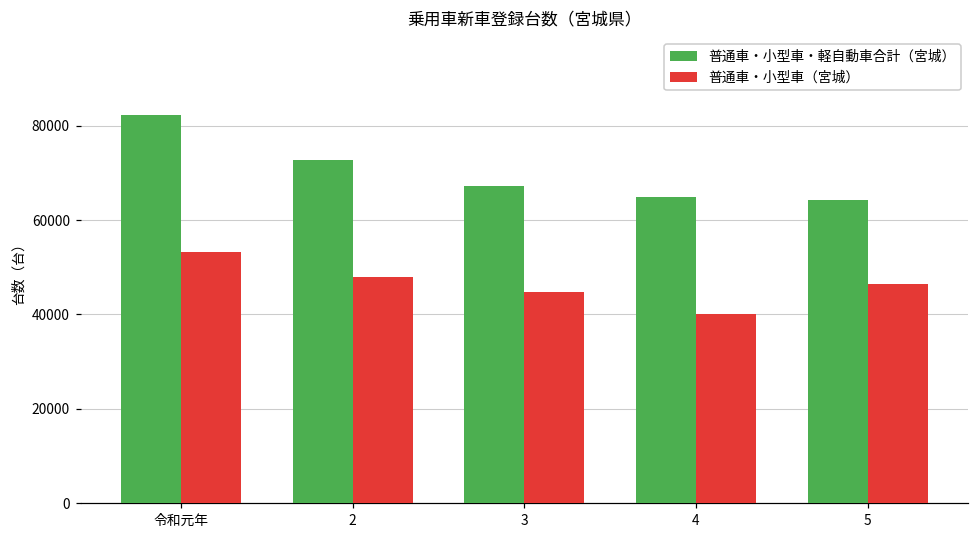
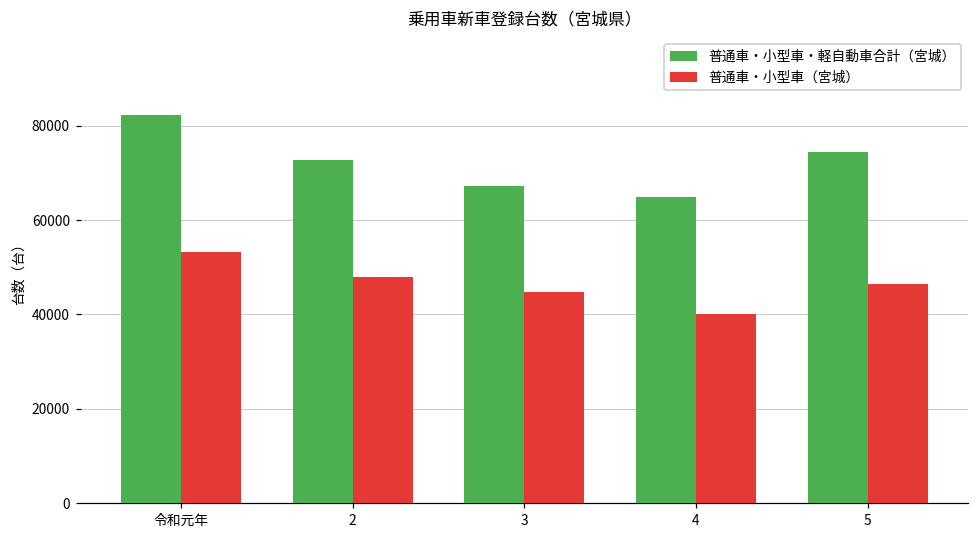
  {
    "普通車・小型車・軽自動車合計（宮城）": {
      "令和元年": 82000,
      "2": 73000,
      "3": 67000,
      "4": 65000,
-     "5": 64000
+     "5": 74000
    },
    "普通車・小型車（宮城）": {
      "令和元年": 53000,
      "2": 48000,
      "3": 45000,
      "4": 40000,
      "5": 47000
    }
  }
